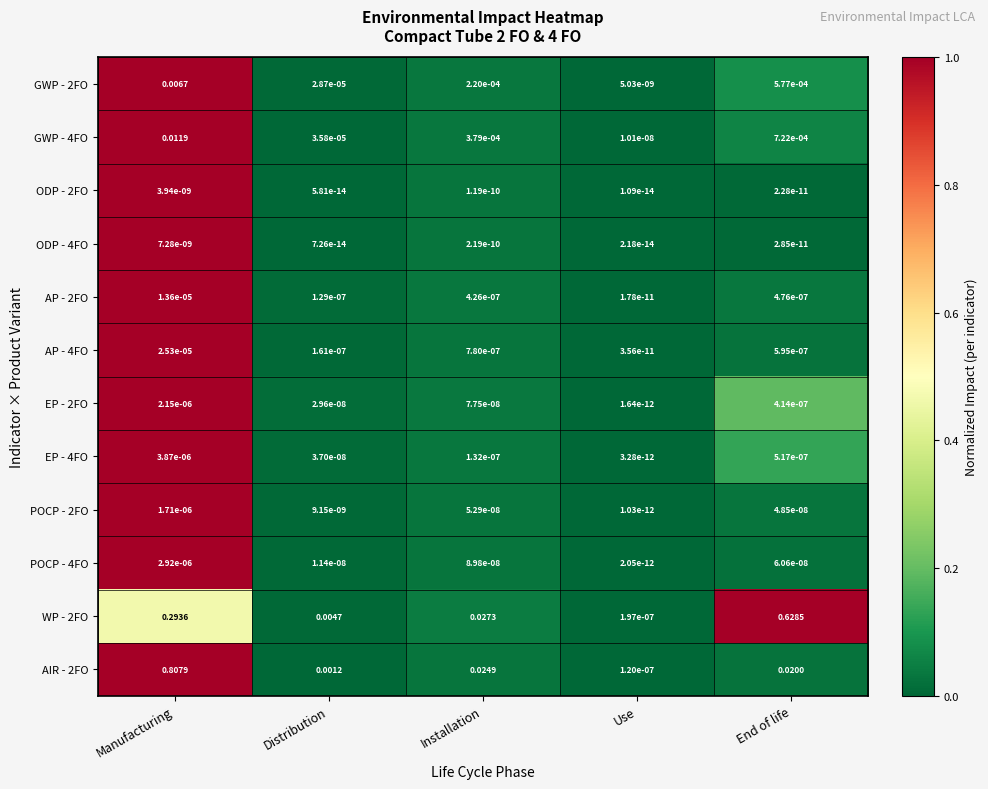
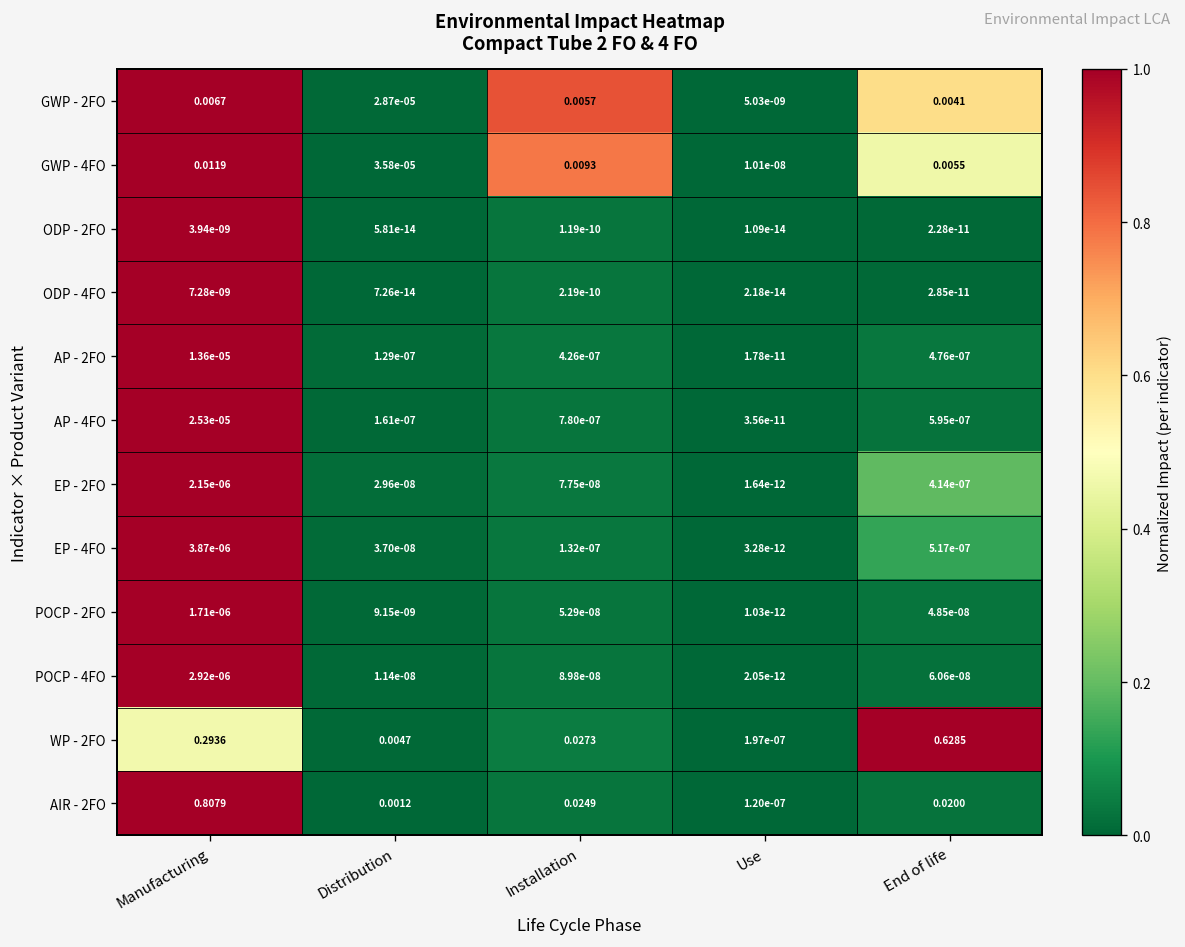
  {
    "GWP - 2FO": {
      "Manufacturing": "0.0067",
      "Distribution": "2.87e-05",
-     "Installation": "2.20e-04",
+     "Installation": "0.0057",
      "Use": "5.03e-09",
-     "End of life": "5.77e-04"
+     "End of life": "0.0041"
    },
    "GWP - 4FO": {
      "Manufacturing": "0.0119",
      "Distribution": "3.58e-05",
-     "Installation": "3.79e-04",
+     "Installation": "0.0093",
      "Use": "1.01e-08",
-     "End of life": "7.22e-04"
+     "End of life": "0.0055"
    },
    "ODP - 2FO": {
      "Manufacturing": "3.94e-09",
      "Distribution": "5.81e-14",
      "Installation": "1.19e-10",
      "Use": "1.09e-14",
      "End of life": "2.28e-11"
    },
    "ODP - 4FO": {
      "Manufacturing": "7.28e-09",
      "Distribution": "7.26e-14",
      "Installation": "2.19e-10",
      "Use": "2.18e-14",
      "End of life": "2.85e-11"
    },
    "AP - 2FO": {
      "Manufacturing": "1.36e-05",
      "Distribution": "1.29e-07",
      "Installation": "4.26e-07",
      "Use": "1.78e-11",
      "End of life": "4.76e-07"
    },
    "AP - 4FO": {
      "Manufacturing": "2.53e-05",
      "Distribution": "1.61e-07",
      "Installation": "7.80e-07",
      "Use": "3.56e-11",
      "End of life": "5.95e-07"
    },
    "EP - 2FO": {
      "Manufacturing": "2.15e-06",
      "Distribution": "2.96e-08",
      "Installation": "7.75e-08",
      "Use": "1.64e-12",
      "End of life": "4.14e-07"
    },
    "EP - 4FO": {
      "Manufacturing": "3.87e-06",
      "Distribution": "3.70e-08",
      "Installation": "1.32e-07",
      "Use": "3.28e-12",
      "End of life": "5.17e-07"
    },
    "POCP - 2FO": {
      "Manufacturing": "1.71e-06",
      "Distribution": "9.15e-09",
      "Installation": "5.29e-08",
      "Use": "1.03e-12",
      "End of life": "4.85e-08"
    },
    "POCP - 4FO": {
      "Manufacturing": "2.92e-06",
      "Distribution": "1.14e-08",
      "Installation": "8.98e-08",
      "Use": "2.05e-12",
      "End of life": "6.06e-08"
    },
    "WP - 2FO": {
      "Manufacturing": "0.2936",
      "Distribution": "0.0047",
      "Installation": "0.0273",
      "Use": "1.97e-07",
      "End of life": "0.6285"
    },
    "AIR - 2FO": {
      "Manufacturing": "0.8079",
      "Distribution": "0.0012",
      "Installation": "0.0249",
      "Use": "1.20e-07",
      "End of life": "0.0200"
    }
  }
